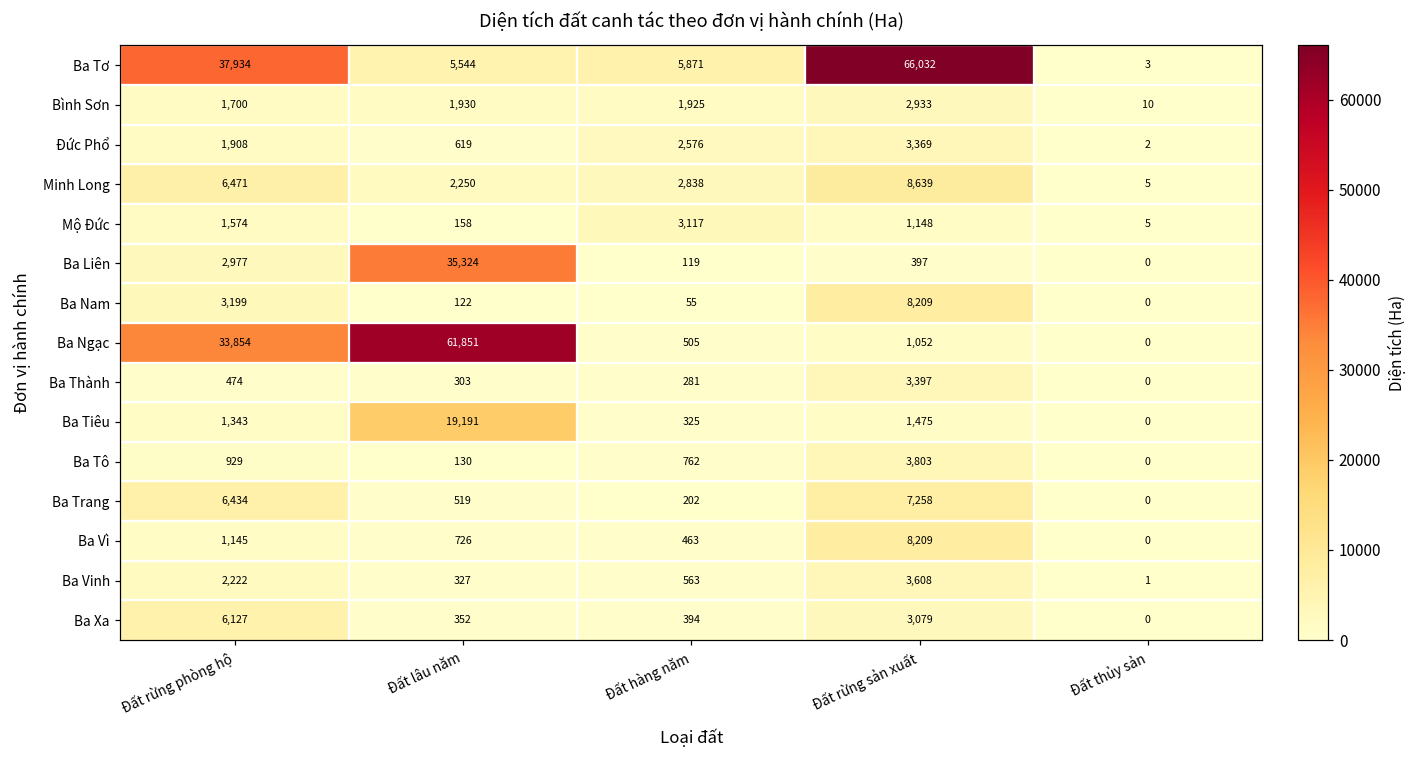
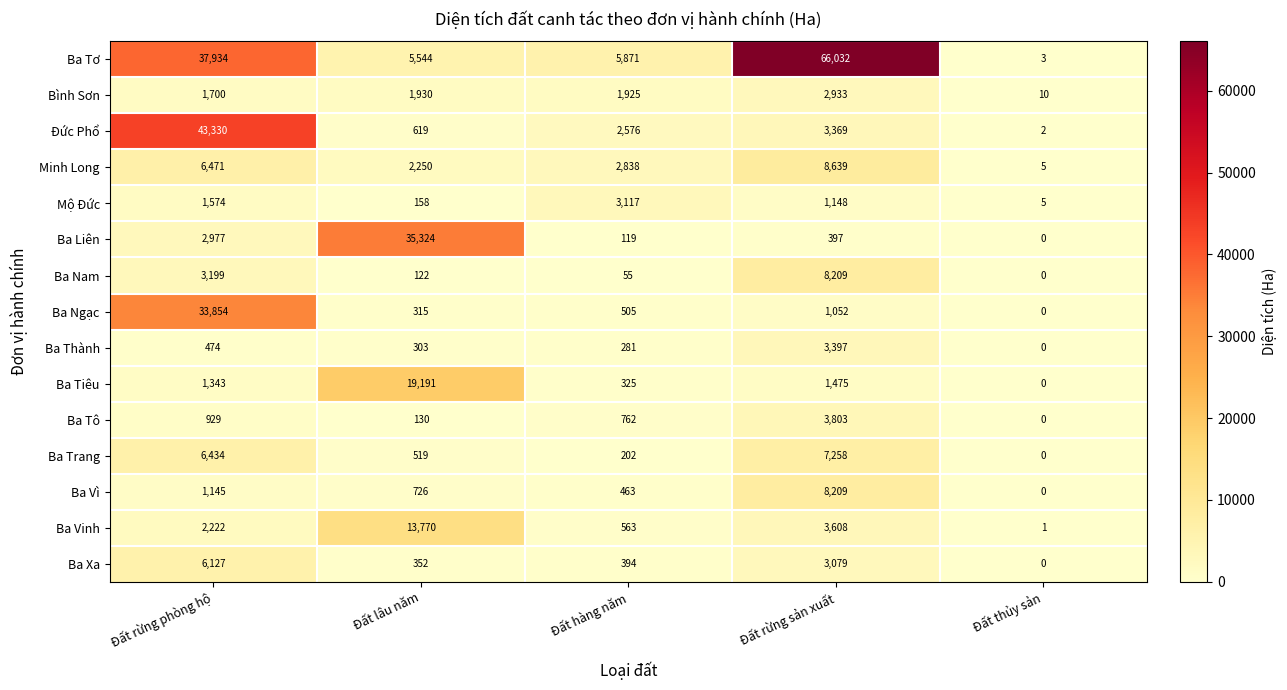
  {
    "Ba Tơ": {
      "Đất rừng phòng hộ": "37,934",
      "Đất lâu năm": "5,544",
      "Đất hàng năm": "5,871",
      "Đất rừng sản xuất": "66,032",
      "Đất thủy sản": "3"
    },
    "Bình Sơn": {
      "Đất rừng phòng hộ": "1,700",
      "Đất lâu năm": "1,930",
      "Đất hàng năm": "1,925",
      "Đất rừng sản xuất": "2,933",
      "Đất thủy sản": "10"
    },
    "Đức Phổ": {
-     "Đất rừng phòng hộ": "1,908",
+     "Đất rừng phòng hộ": "43,330",
      "Đất lâu năm": "619",
      "Đất hàng năm": "2,576",
      "Đất rừng sản xuất": "3,369",
      "Đất thủy sản": "2"
    },
    "Minh Long": {
      "Đất rừng phòng hộ": "6,471",
      "Đất lâu năm": "2,250",
      "Đất hàng năm": "2,838",
      "Đất rừng sản xuất": "8,639",
      "Đất thủy sản": "5"
    },
    "Mộ Đức": {
      "Đất rừng phòng hộ": "1,574",
      "Đất lâu năm": "158",
      "Đất hàng năm": "3,117",
      "Đất rừng sản xuất": "1,148",
      "Đất thủy sản": "5"
    },
    "Ba Liên": {
      "Đất rừng phòng hộ": "2,977",
      "Đất lâu năm": "35,324",
      "Đất hàng năm": "119",
      "Đất rừng sản xuất": "397",
      "Đất thủy sản": "0"
    },
    "Ba Nam": {
      "Đất rừng phòng hộ": "3,199",
      "Đất lâu năm": "122",
      "Đất hàng năm": "55",
      "Đất rừng sản xuất": "8,209",
      "Đất thủy sản": "0"
    },
    "Ba Ngạc": {
      "Đất rừng phòng hộ": "33,854",
-     "Đất lâu năm": "61,851",
+     "Đất lâu năm": "315",
      "Đất hàng năm": "505",
      "Đất rừng sản xuất": "1,052",
      "Đất thủy sản": "0"
    },
    "Ba Thành": {
      "Đất rừng phòng hộ": "474",
      "Đất lâu năm": "303",
      "Đất hàng năm": "281",
      "Đất rừng sản xuất": "3,397",
      "Đất thủy sản": "0"
    },
    "Ba Tiêu": {
      "Đất rừng phòng hộ": "1,343",
      "Đất lâu năm": "19,191",
      "Đất hàng năm": "325",
      "Đất rừng sản xuất": "1,475",
      "Đất thủy sản": "0"
    },
    "Ba Tô": {
      "Đất rừng phòng hộ": "929",
      "Đất lâu năm": "130",
      "Đất hàng năm": "762",
      "Đất rừng sản xuất": "3,803",
      "Đất thủy sản": "0"
    },
    "Ba Trang": {
      "Đất rừng phòng hộ": "6,434",
      "Đất lâu năm": "519",
      "Đất hàng năm": "202",
      "Đất rừng sản xuất": "7,258",
      "Đất thủy sản": "0"
    },
    "Ba Vì": {
      "Đất rừng phòng hộ": "1,145",
      "Đất lâu năm": "726",
      "Đất hàng năm": "463",
      "Đất rừng sản xuất": "8,209",
      "Đất thủy sản": "0"
    },
    "Ba Vinh": {
      "Đất rừng phòng hộ": "2,222",
-     "Đất lâu năm": "327",
+     "Đất lâu năm": "13,770",
      "Đất hàng năm": "563",
      "Đất rừng sản xuất": "3,608",
      "Đất thủy sản": "1"
    },
    "Ba Xa": {
      "Đất rừng phòng hộ": "6,127",
      "Đất lâu năm": "352",
      "Đất hàng năm": "394",
      "Đất rừng sản xuất": "3,079",
      "Đất thủy sản": "0"
    }
  }
